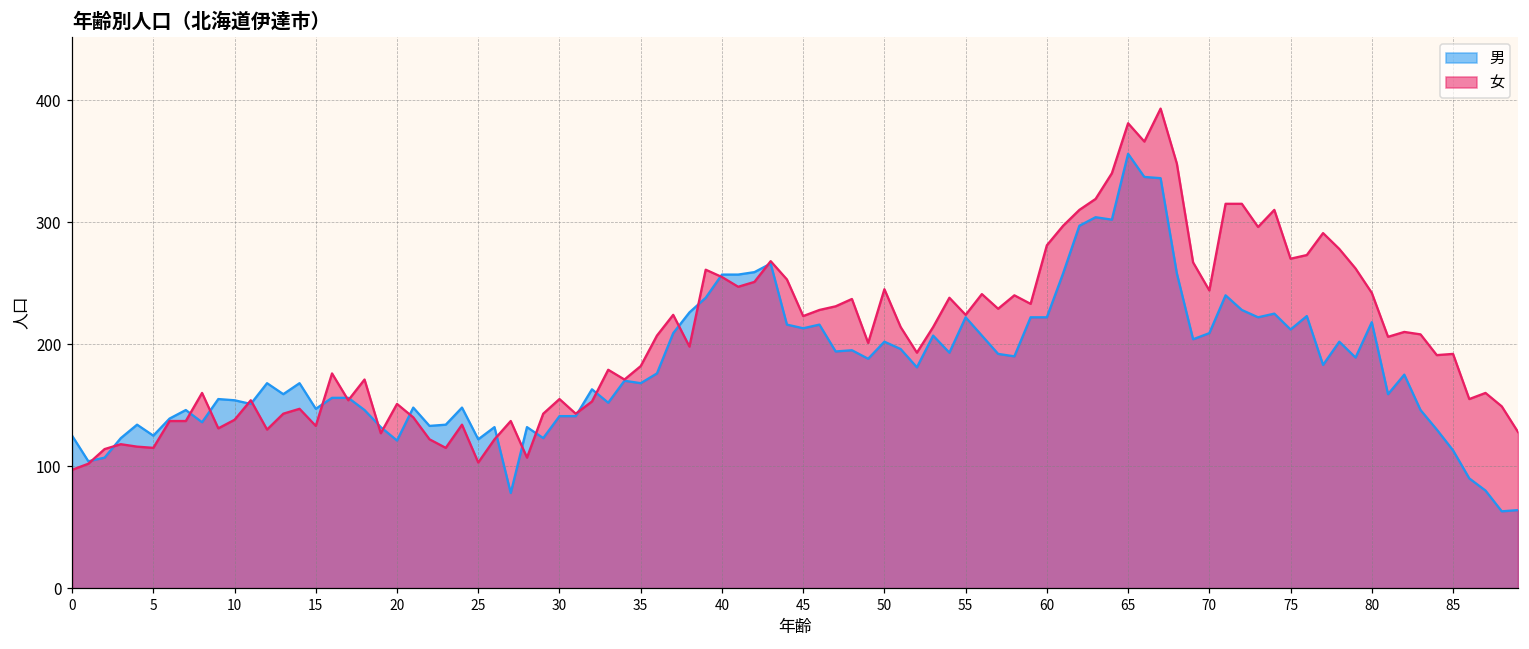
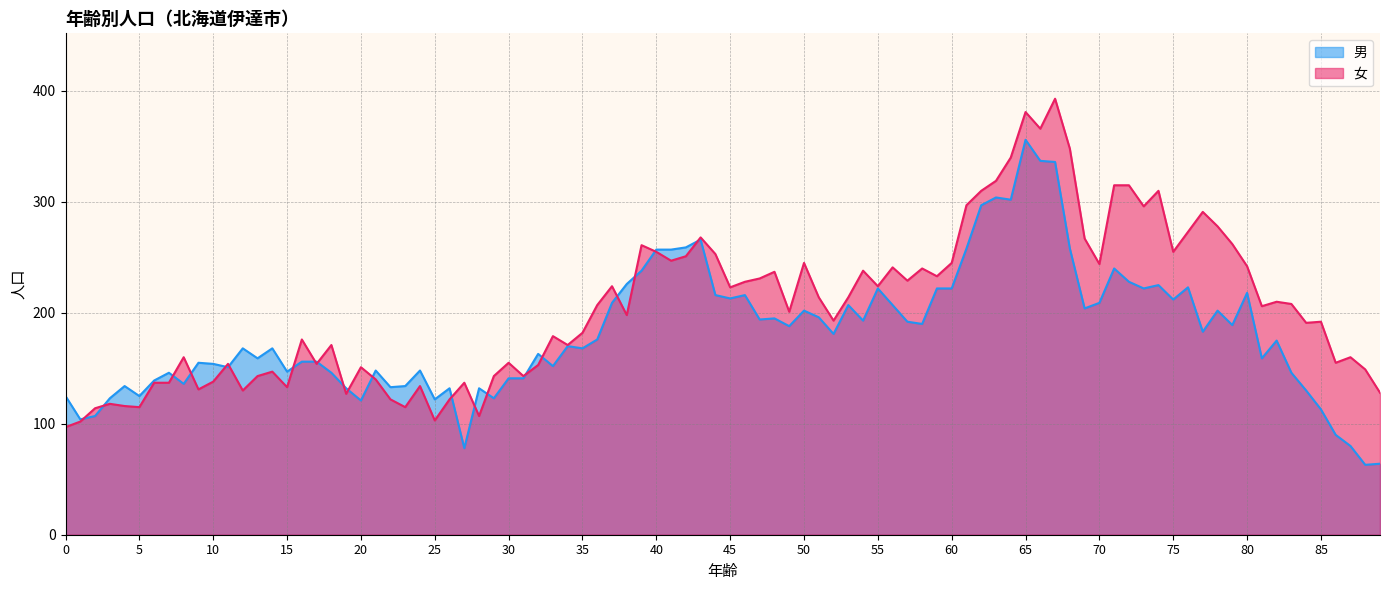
  {
    "男": {
      "0": 125,
      "5": 125,
      "10": 154,
      "15": 147,
      "20": 121,
      "25": 122,
      "30": 141,
      "35": 168,
      "45": 213,
      "50": 202,
      "60": 222,
      "65": 356,
      "70": 209,
      "75": 212,
      "80": 218,
      "85": 113
    },
    "女": {
      "0": 97,
      "5": 115,
      "10": 138,
      "15": 133,
      "20": 151,
      "25": 103,
      "30": 155,
      "35": 182,
      "45": 223,
      "50": 245,
-     "60": 281,
+     "60": 245,
      "65": 381,
      "70": 244,
-     "75": 270,
+     "75": 255,
      "80": 242,
      "85": 192
    }
  }
